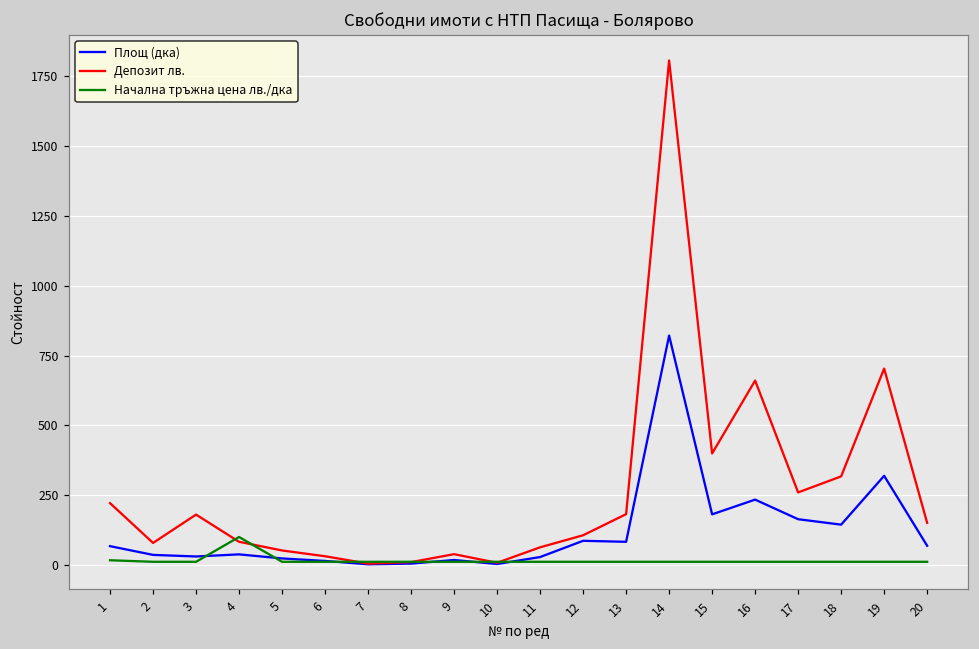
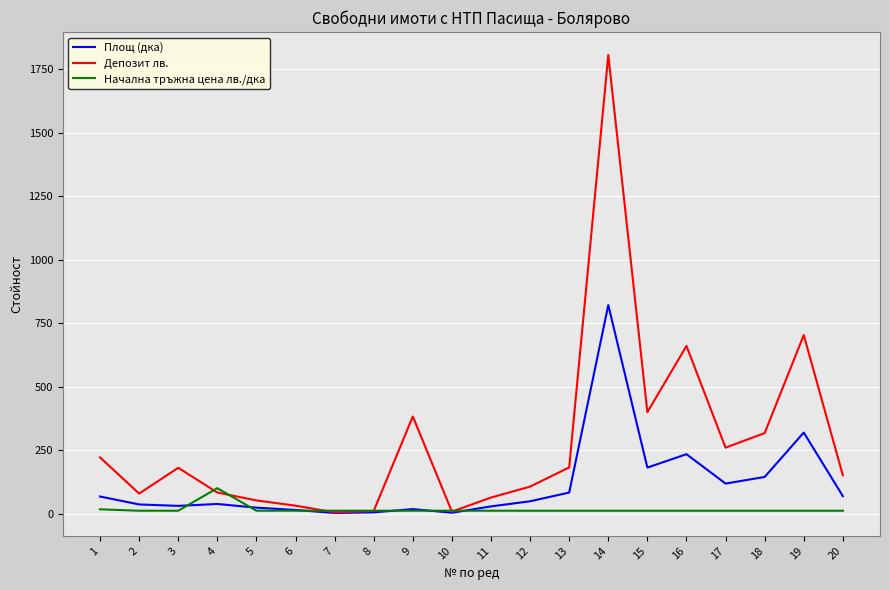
  {
    "Площ (дка)": {
      "1": 70,
      "2": 40,
      "3": 30,
      "4": 40,
      "5": 20,
      "11": 30,
-     "12": 90,
+     "12": 50,
      "13": 80,
      "14": 820,
      "15": 180,
      "16": 230,
-     "17": 160,
+     "17": 120,
      "18": 140,
      "19": 320,
      "20": 70
    },
    "Депозит лв.": {
      "1": 220,
      "2": 80,
      "3": 180,
      "4": 80,
      "5": 50,
      "6": 30,
-     "9": 40,
+     "9": 380,
      "11": 60,
      "12": 110,
      "13": 180,
      "14": 1810,
      "15": 400,
      "16": 660,
      "17": 260,
      "18": 320,
      "19": 700,
      "20": 150
    },
    "Начална тръжна цена лв./дка": {
      "1": 20,
      "2": 10,
      "3": 10,
      "4": 100,
      "5": 10,
      "11": 10,
      "12": 10,
      "13": 10,
      "14": 10,
      "15": 10,
      "16": 10,
      "17": 10,
      "18": 10,
      "19": 10,
      "20": 10
    }
  }
